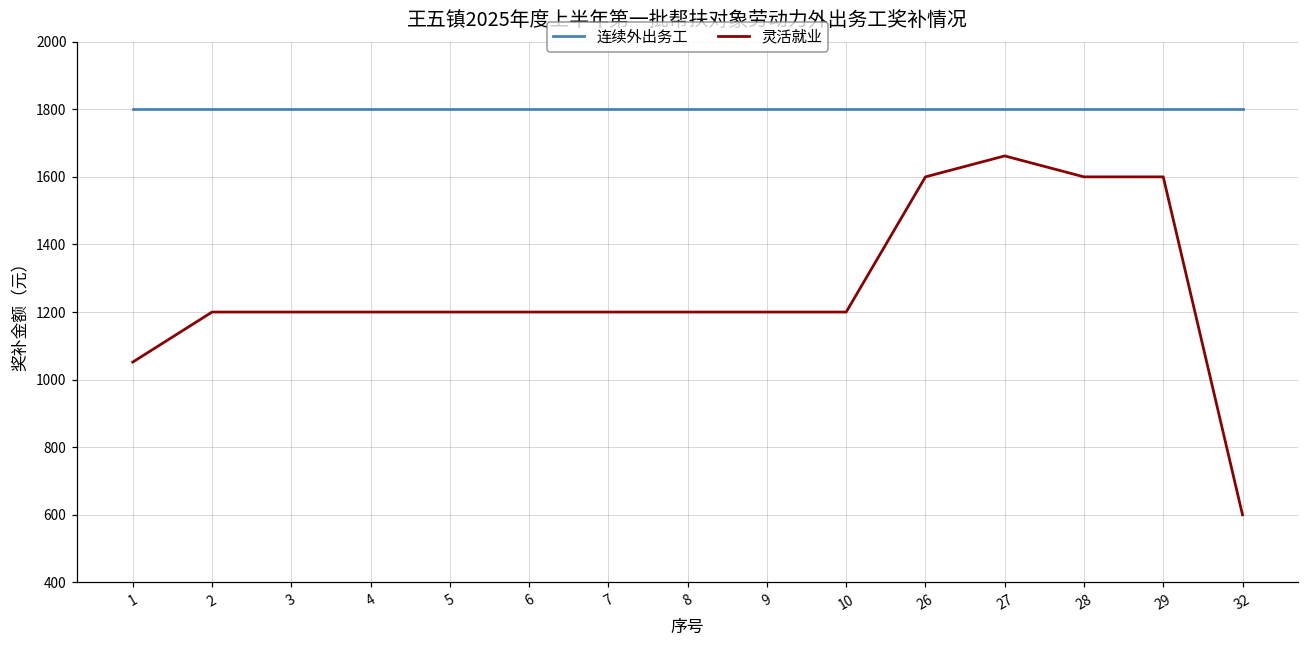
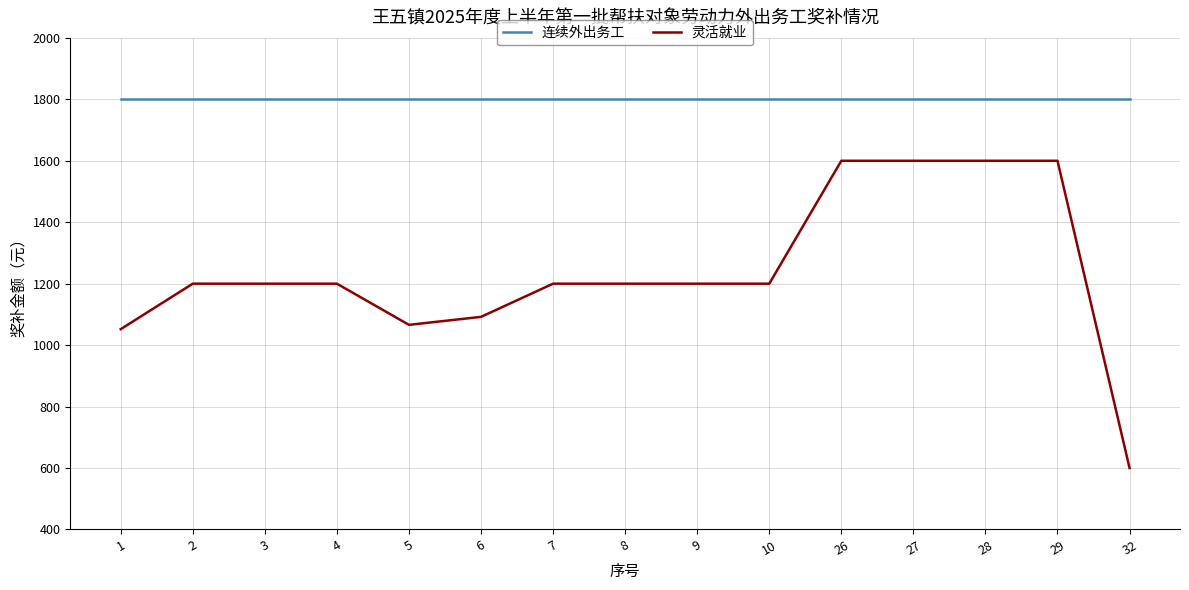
  {
    "连续外出务工": {
      "1": 1800,
      "2": 1800,
      "3": 1800,
      "4": 1800,
      "5": 1800,
      "6": 1800,
      "7": 1800,
      "8": 1800,
      "9": 1800,
      "10": 1800,
      "26": 1800,
      "27": 1800,
      "28": 1800,
      "29": 1800,
      "32": 1800
    },
    "灵活就业": {
      "1": 1050,
      "2": 1200,
      "3": 1200,
      "4": 1200,
-     "5": 1200,
-     "6": 1200,
+     "5": 1070,
+     "6": 1090,
      "7": 1200,
      "8": 1200,
      "9": 1200,
      "10": 1200,
      "26": 1600,
-     "27": 1660,
+     "27": 1600,
      "28": 1600,
      "29": 1600,
      "32": 600
    }
  }
